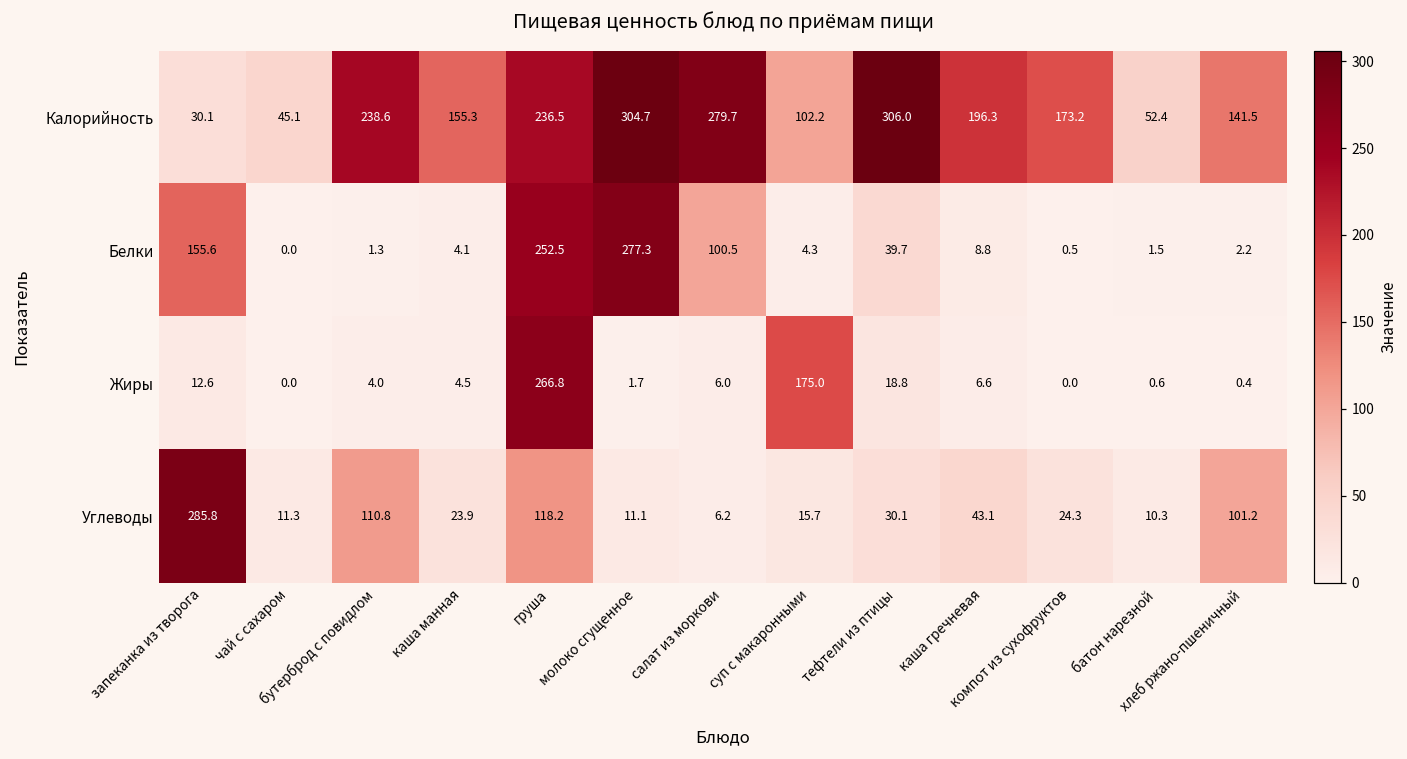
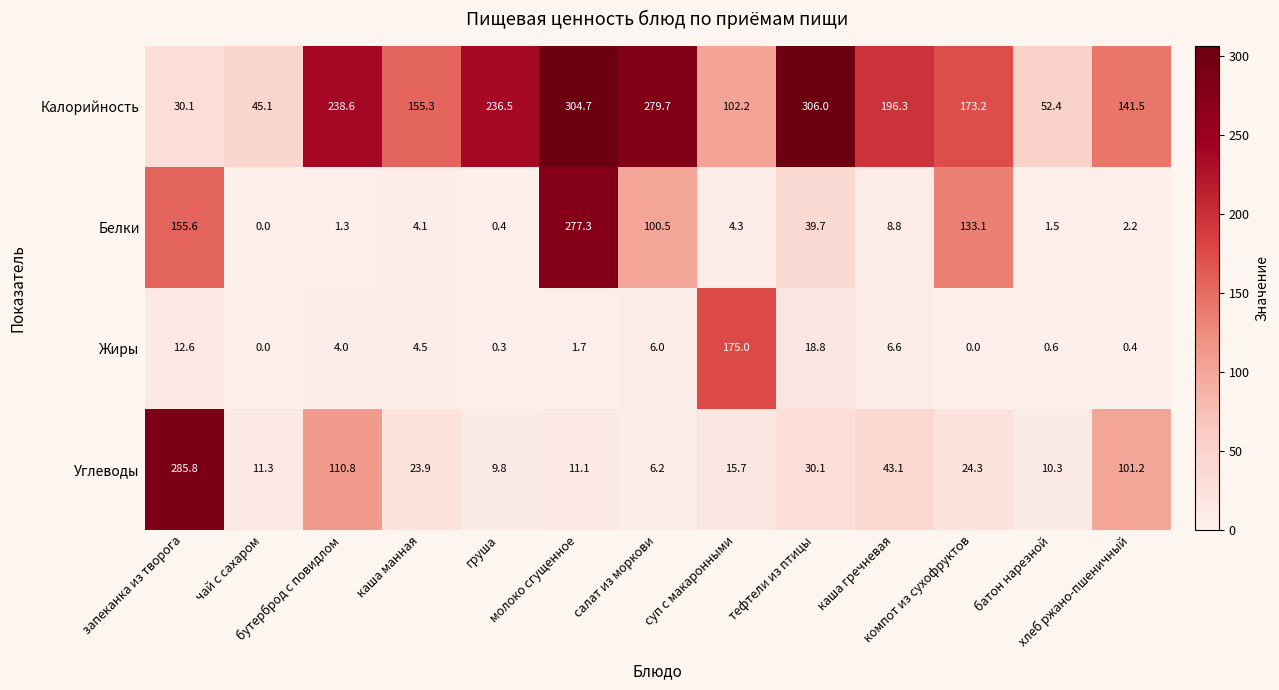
  {
    "Калорийность": {
      "запеканка из творога": 30.1,
      "чай с сахаром": 45.1,
      "бутерброд с повидлом": 238.6,
      "каша манная": 155.3,
      "груша": 236.5,
      "молоко сгущенное": 304.7,
      "салат из моркови": 279.7,
      "суп с макаронными": 102.2,
      "тефтели из птицы": 306.0,
      "каша гречневая": 196.3,
      "компот из сухофруктов": 173.2,
      "батон нарезной": 52.4,
      "хлеб ржано-пшеничный": 141.5
    },
    "Белки": {
      "запеканка из творога": 155.6,
      "чай с сахаром": 0.0,
      "бутерброд с повидлом": 1.3,
      "каша манная": 4.1,
-     "груша": 252.5,
+     "груша": 0.4,
      "молоко сгущенное": 277.3,
      "салат из моркови": 100.5,
      "суп с макаронными": 4.3,
      "тефтели из птицы": 39.7,
      "каша гречневая": 8.8,
-     "компот из сухофруктов": 0.5,
+     "компот из сухофруктов": 133.1,
      "батон нарезной": 1.5,
      "хлеб ржано-пшеничный": 2.2
    },
    "Жиры": {
      "запеканка из творога": 12.6,
      "чай с сахаром": 0.0,
      "бутерброд с повидлом": 4.0,
      "каша манная": 4.5,
-     "груша": 266.8,
+     "груша": 0.3,
      "молоко сгущенное": 1.7,
      "салат из моркови": 6.0,
      "суп с макаронными": 175.0,
      "тефтели из птицы": 18.8,
      "каша гречневая": 6.6,
      "компот из сухофруктов": 0.0,
      "батон нарезной": 0.6,
      "хлеб ржано-пшеничный": 0.4
    },
    "Углеводы": {
      "запеканка из творога": 285.8,
      "чай с сахаром": 11.3,
      "бутерброд с повидлом": 110.8,
      "каша манная": 23.9,
-     "груша": 118.2,
+     "груша": 9.8,
      "молоко сгущенное": 11.1,
      "салат из моркови": 6.2,
      "суп с макаронными": 15.7,
      "тефтели из птицы": 30.1,
      "каша гречневая": 43.1,
      "компот из сухофруктов": 24.3,
      "батон нарезной": 10.3,
      "хлеб ржано-пшеничный": 101.2
    }
  }
